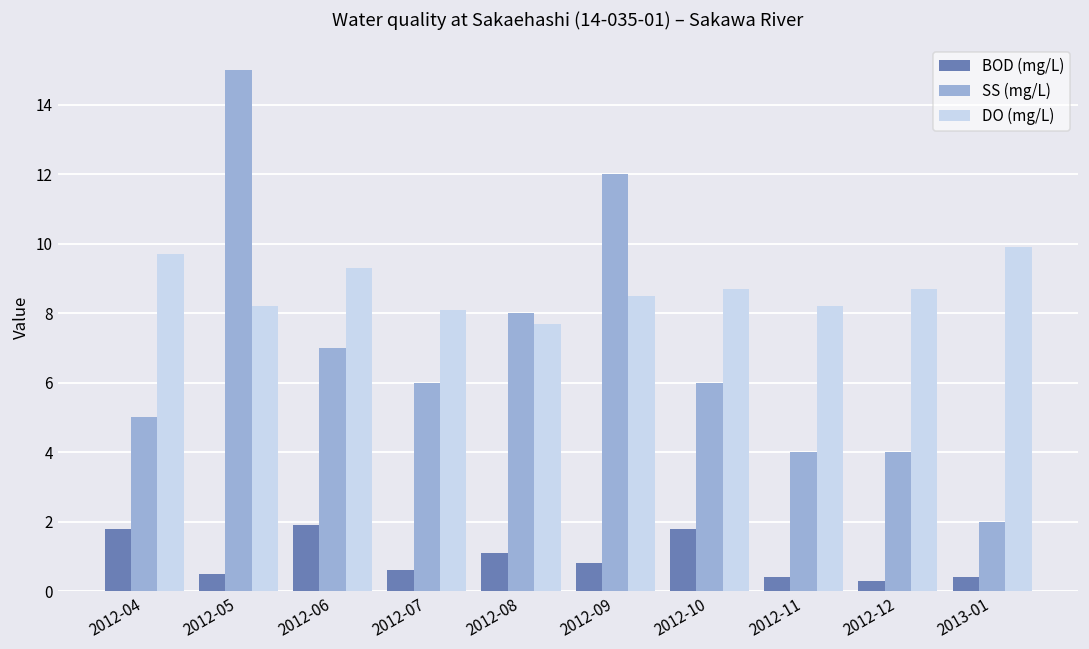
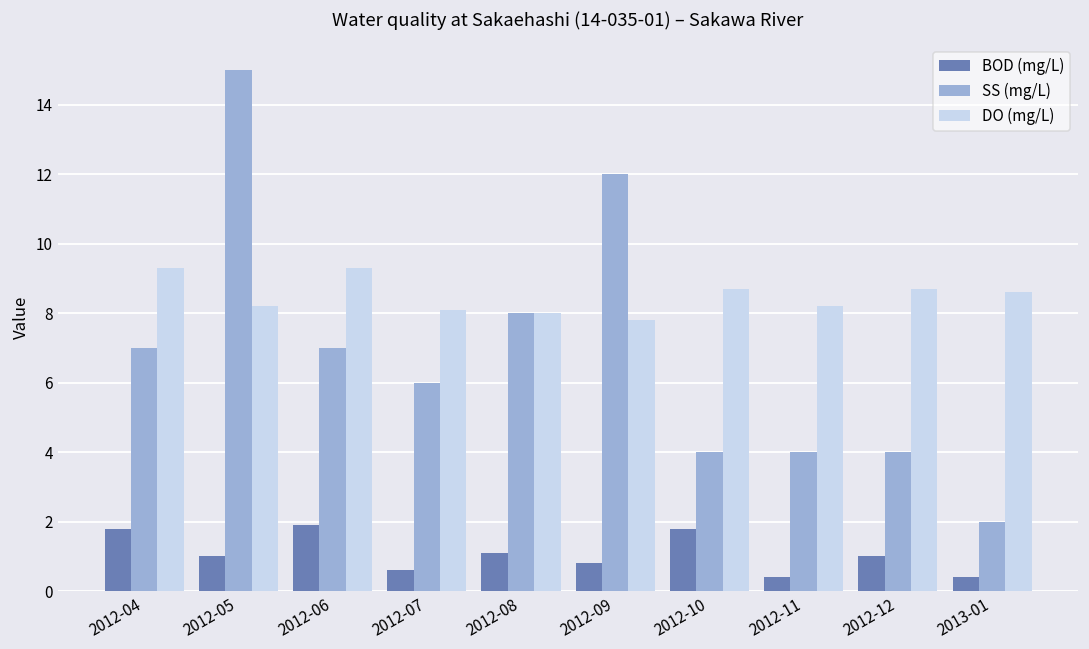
  {
    "BOD (mg/L)": {
      "2012-04": 1.8,
-     "2012-05": 0.5,
+     "2012-05": 1.0,
      "2012-06": 1.9,
      "2012-07": 0.6,
      "2012-08": 1.1,
      "2012-09": 0.8,
      "2012-10": 1.8,
      "2012-11": 0.4,
-     "2012-12": 0.3,
+     "2012-12": 1.0,
      "2013-01": 0.4
    },
    "SS (mg/L)": {
-     "2012-04": 5,
+     "2012-04": 7,
      "2012-05": 15,
      "2012-06": 7,
      "2012-07": 6,
      "2012-08": 8,
      "2012-09": 12,
-     "2012-10": 6,
+     "2012-10": 4,
      "2012-11": 4,
      "2012-12": 4,
      "2013-01": 2
    },
    "DO (mg/L)": {
-     "2012-04": 9.7,
+     "2012-04": 9.3,
      "2012-05": 8.2,
      "2012-06": 9.3,
      "2012-07": 8.1,
-     "2012-08": 7.7,
-     "2012-09": 8.5,
+     "2012-08": 8.0,
+     "2012-09": 7.8,
      "2012-10": 8.7,
      "2012-11": 8.2,
      "2012-12": 8.7,
-     "2013-01": 9.9
+     "2013-01": 8.6
    }
  }
